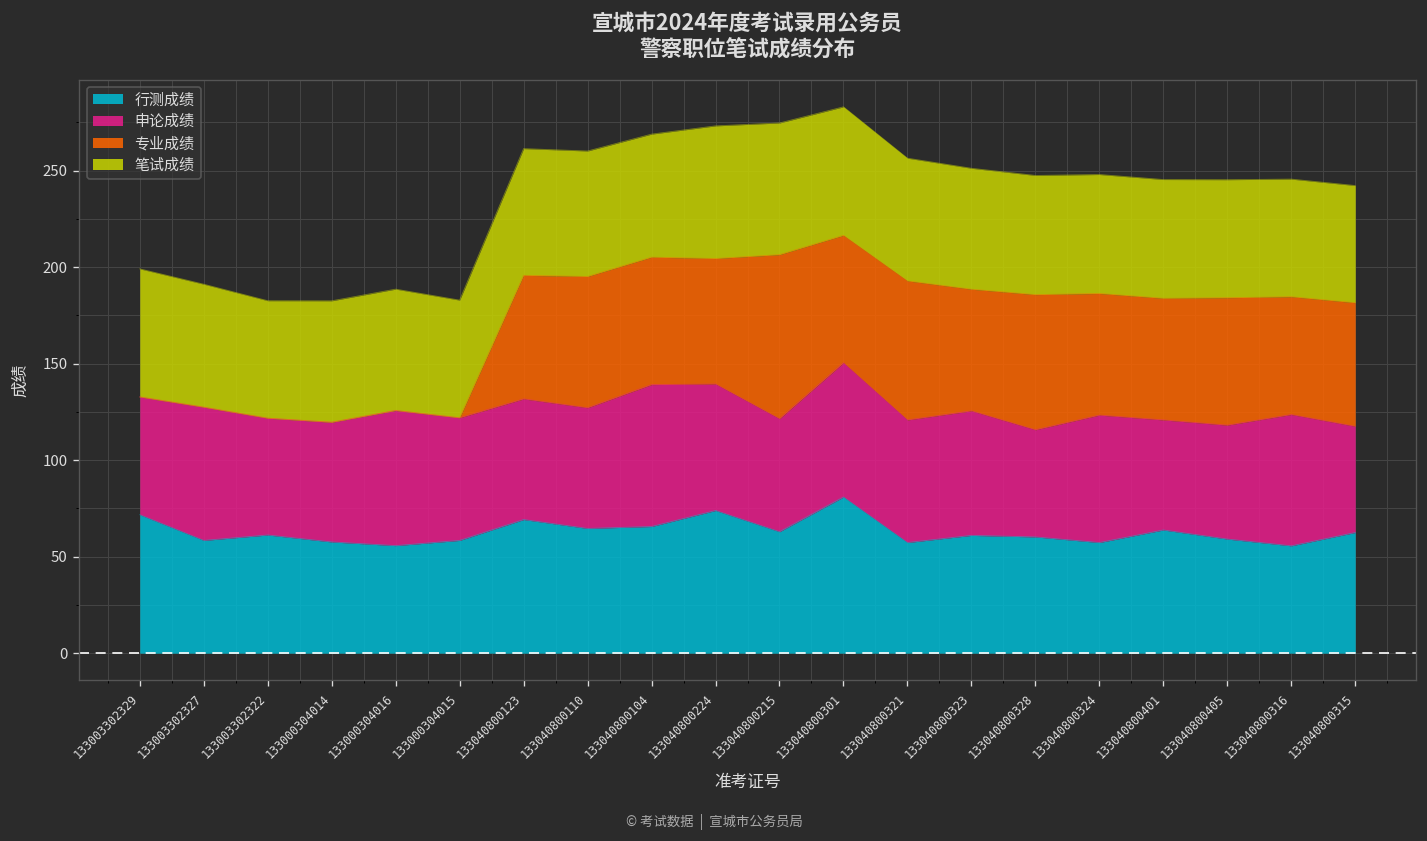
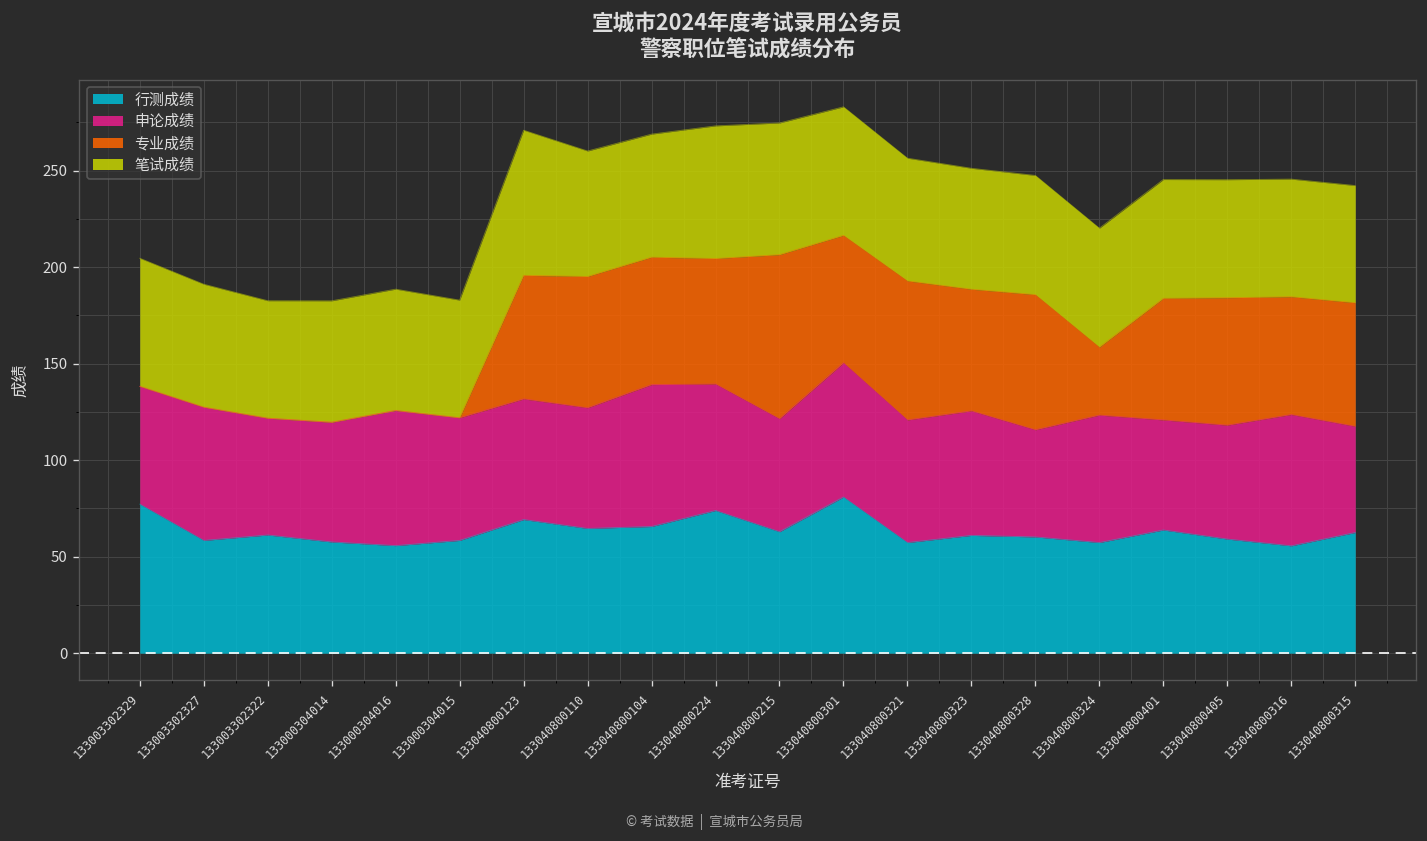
  {
    "行测成绩": {
-     "133003302329": 72,
+     "133003302329": 77,
      "133003302327": 58,
      "133003302322": 61,
      "133000304014": 58,
      "133000304016": 56,
      "133000304015": 58,
      "133040800123": 69,
      "133040800110": 65,
      "133040800104": 66,
      "133040800224": 74,
      "133040800215": 63,
      "133040800301": 81,
      "133040800321": 57,
      "133040800323": 61,
      "133040800328": 60,
      "133040800324": 57,
      "133040800401": 64,
      "133040800405": 59,
      "133040800316": 56,
      "133040800315": 63
    },
    "申论成绩": {
      "133040800123": 62,
      "133040800110": 63,
      "133040800104": 74,
      "133040800224": 66,
      "133040800215": 59,
      "133040800301": 70,
      "133040800321": 64,
      "133040800323": 65,
      "133040800328": 56,
      "133040800324": 66,
      "133040800401": 57,
      "133040800405": 59,
      "133040800316": 68,
      "133040800315": 55
    },
    "专业成绩": {
      "133040800123": 64,
      "133040800110": 68,
      "133040800104": 66,
      "133040800224": 65,
      "133040800215": 85,
      "133040800301": 66,
      "133040800321": 72,
      "133040800323": 63,
      "133040800328": 70,
-     "133040800324": 63,
+     "133040800324": 35,
      "133040800401": 63,
      "133040800405": 66,
      "133040800316": 61,
      "133040800315": 64
    },
    "笔试成绩": {
      "133003302329": 66,
      "133003302327": 64,
      "133003302322": 61,
      "133000304014": 63,
      "133000304016": 63,
      "133000304015": 61,
-     "133040800123": 66,
+     "133040800123": 75,
      "133040800110": 65,
      "133040800104": 64,
      "133040800224": 69,
      "133040800215": 68,
      "133040800301": 67,
      "133040800321": 64,
      "133040800323": 63,
      "133040800328": 62,
      "133040800324": 62,
      "133040800401": 62,
      "133040800405": 61,
      "133040800316": 61,
      "133040800315": 61
    }
  }
